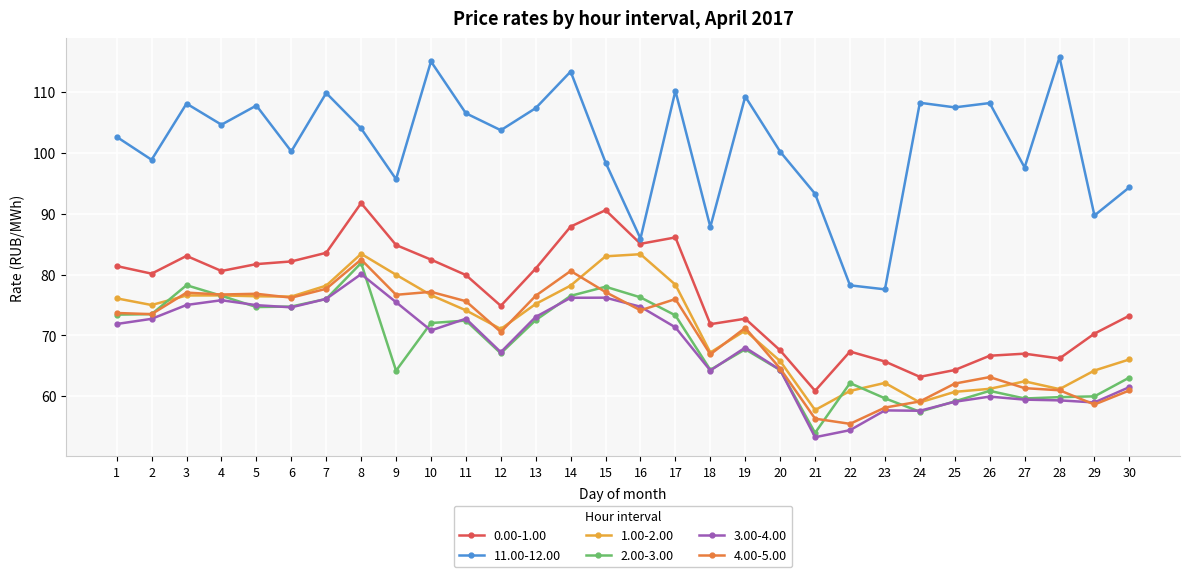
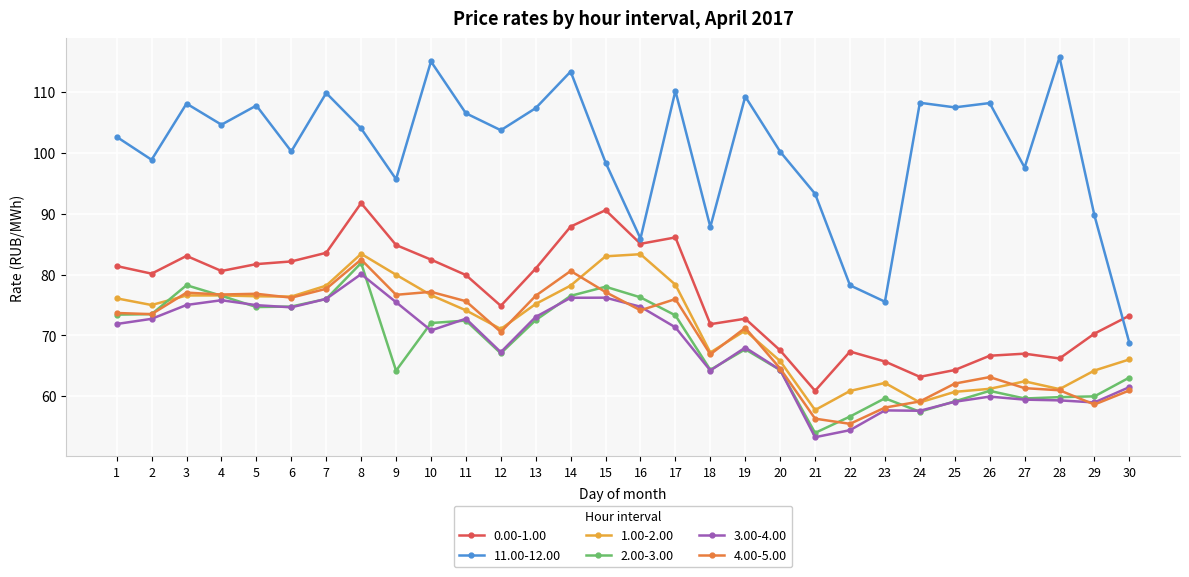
  {
    "11.00-12.00": {
      "1": 103,
      "2": 99,
      "3": 108,
      "4": 105,
      "5": 108,
      "6": 100,
      "7": 110,
      "8": 104,
      "9": 96,
      "10": 115,
      "11": 107,
      "12": 104,
      "13": 107,
      "14": 113,
      "15": 98,
      "16": 86,
      "17": 110,
      "18": 88,
      "19": 109,
      "20": 100,
      "21": 93,
      "22": 78,
-     "23": 78,
+     "23": 76,
      "24": 108,
      "25": 108,
      "26": 108,
      "27": 98,
      "28": 116,
      "29": 90,
-     "30": 94
+     "30": 69
    },
    "2.00-3.00": {
      "3": 78,
      "8": 82,
      "9": 64,
      "10": 72,
      "13": 73,
      "15": 78,
      "16": 76,
      "17": 73,
      "21": 54,
-     "22": 62,
+     "22": 57,
      "23": 60,
      "28": 60,
      "29": 60,
      "30": 63
    },
    "3.00-4.00": {
      "1": 72,
      "2": 73,
      "3": 75,
      "4": 76,
      "8": 80,
      "9": 75,
      "10": 71,
      "13": 73,
      "15": 76,
      "16": 75,
      "17": 71,
      "21": 53,
      "22": 54,
      "23": 58,
      "26": 60,
      "28": 59,
      "30": 62
    }
  }
